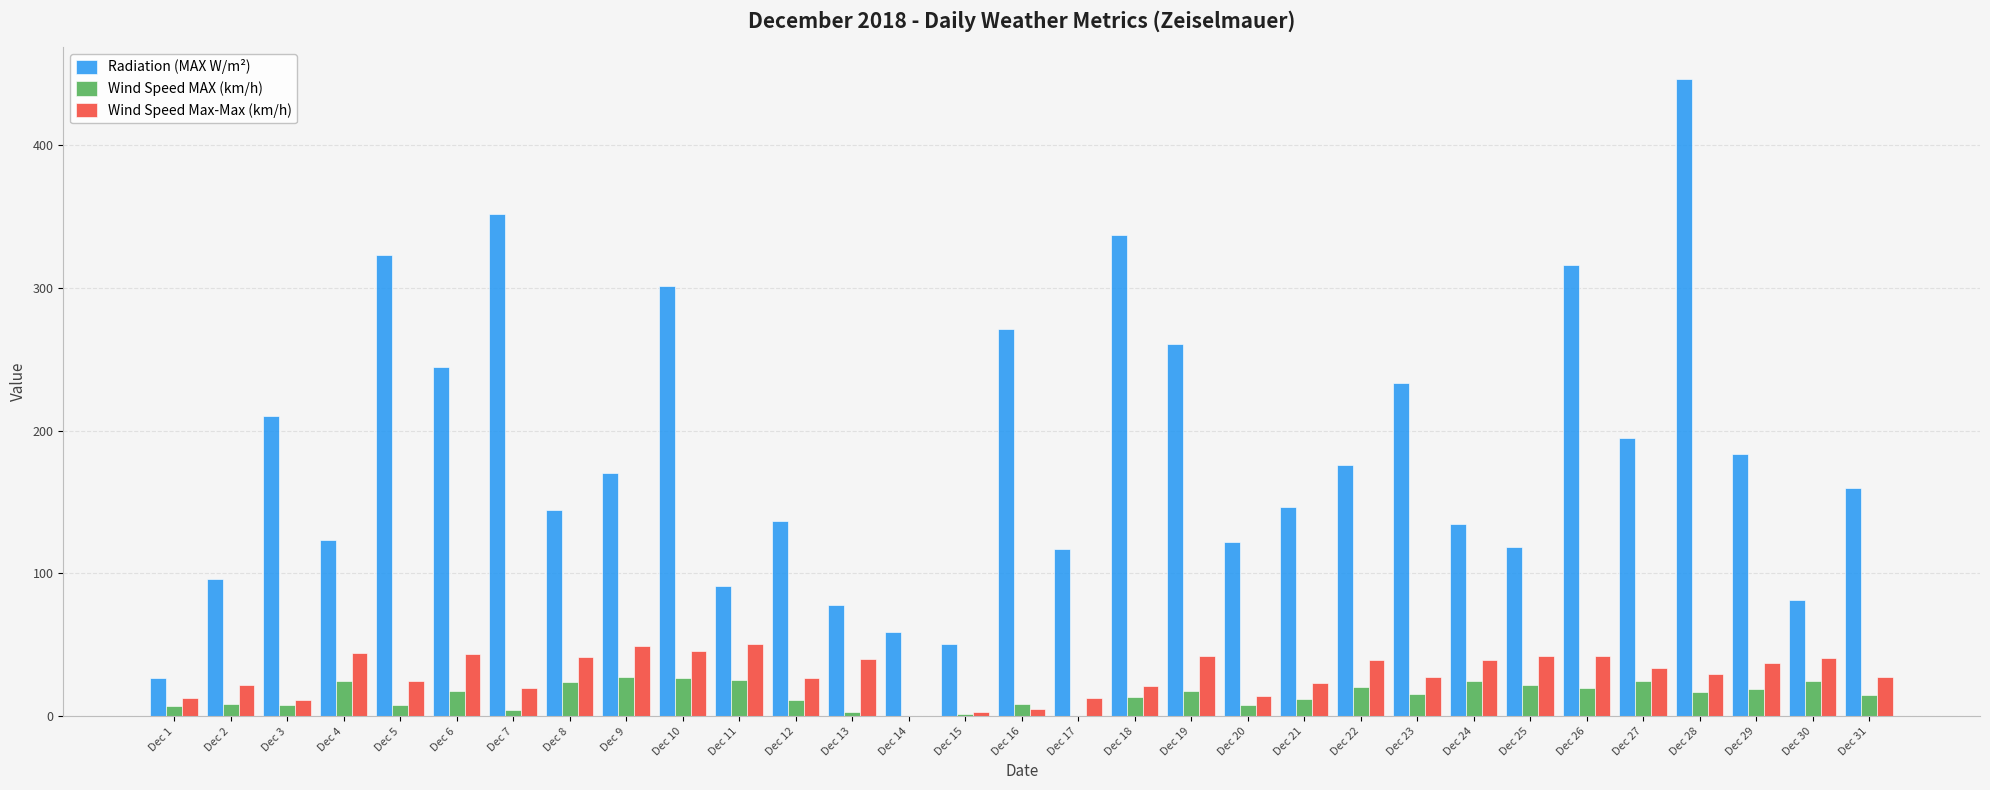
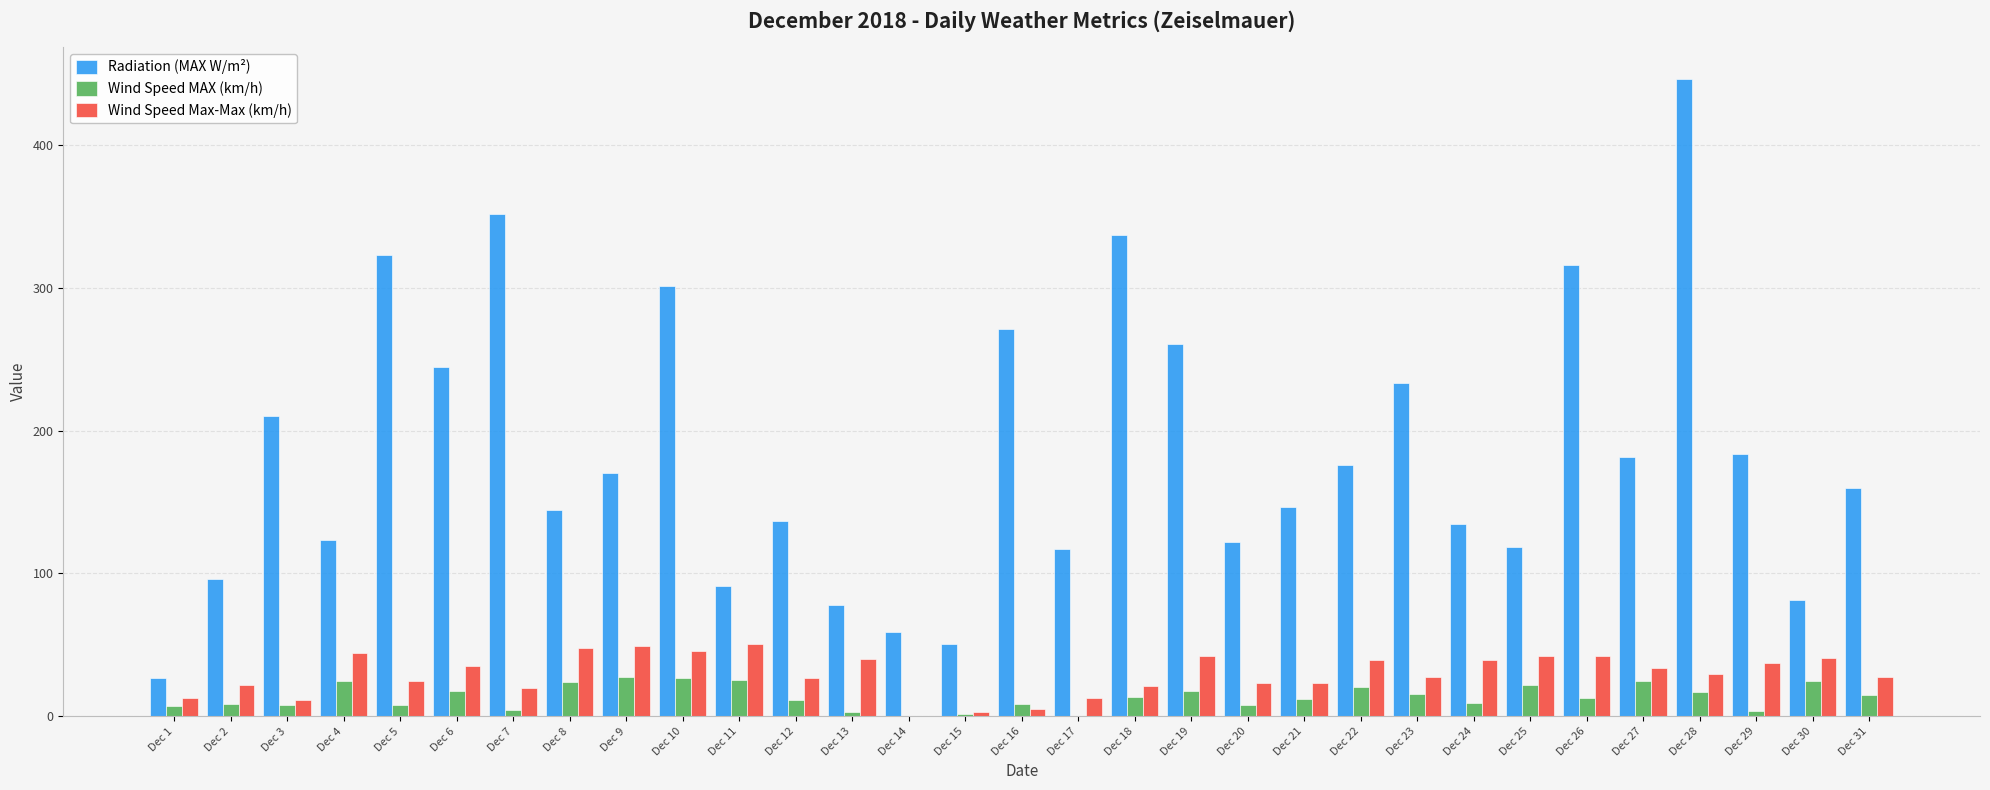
  {
    "Radiation (MAX W/m²)": {
      "Dec 1": 27,
      "Dec 2": 96,
      "Dec 3": 210,
      "Dec 4": 124,
      "Dec 5": 323,
      "Dec 6": 244,
      "Dec 7": 352,
      "Dec 8": 144,
      "Dec 9": 170,
      "Dec 10": 301,
      "Dec 11": 91,
      "Dec 12": 137,
      "Dec 13": 78,
      "Dec 14": 59,
      "Dec 15": 50,
      "Dec 16": 271,
      "Dec 17": 117,
      "Dec 18": 337,
      "Dec 19": 261,
      "Dec 20": 122,
      "Dec 21": 146,
      "Dec 22": 176,
      "Dec 23": 234,
      "Dec 24": 135,
      "Dec 25": 119,
      "Dec 26": 316,
-     "Dec 27": 195,
+     "Dec 27": 181,
      "Dec 28": 447,
      "Dec 29": 184,
      "Dec 30": 81,
      "Dec 31": 160
    },
    "Wind Speed MAX (km/h)": {
      "Dec 1": 7,
      "Dec 2": 9,
      "Dec 3": 8,
      "Dec 4": 25,
      "Dec 5": 8,
      "Dec 6": 18,
      "Dec 7": 5,
      "Dec 8": 24,
      "Dec 9": 28,
      "Dec 10": 26,
      "Dec 11": 26,
      "Dec 12": 11,
      "Dec 13": 3,
      "Dec 14": 0,
      "Dec 16": 8,
      "Dec 18": 13,
      "Dec 19": 18,
      "Dec 20": 8,
      "Dec 21": 12,
      "Dec 22": 21,
      "Dec 23": 16,
-     "Dec 24": 25,
+     "Dec 24": 9,
      "Dec 25": 22,
-     "Dec 26": 20,
+     "Dec 26": 13,
      "Dec 27": 25,
      "Dec 28": 17,
-     "Dec 29": 19,
+     "Dec 29": 4,
      "Dec 30": 24,
      "Dec 31": 15
    },
    "Wind Speed Max-Max (km/h)": {
      "Dec 1": 13,
      "Dec 2": 22,
      "Dec 3": 12,
      "Dec 4": 44,
      "Dec 5": 24,
-     "Dec 6": 44,
+     "Dec 6": 35,
      "Dec 7": 20,
-     "Dec 8": 42,
+     "Dec 8": 48,
      "Dec 9": 49,
      "Dec 10": 46,
      "Dec 11": 51,
      "Dec 12": 27,
      "Dec 13": 40,
      "Dec 14": 0,
      "Dec 15": 3,
      "Dec 16": 5,
      "Dec 17": 13,
      "Dec 18": 21,
      "Dec 19": 42,
-     "Dec 20": 14,
+     "Dec 20": 23,
      "Dec 21": 23,
      "Dec 22": 40,
      "Dec 23": 28,
      "Dec 24": 39,
      "Dec 25": 42,
      "Dec 26": 42,
      "Dec 27": 34,
      "Dec 28": 29,
      "Dec 29": 37,
      "Dec 30": 41,
      "Dec 31": 27
    }
  }
